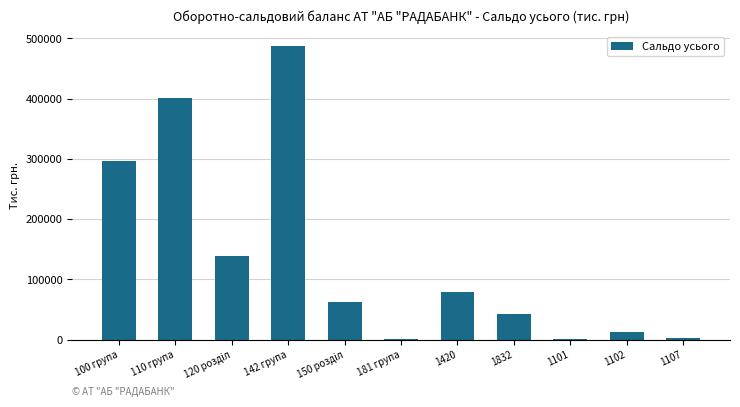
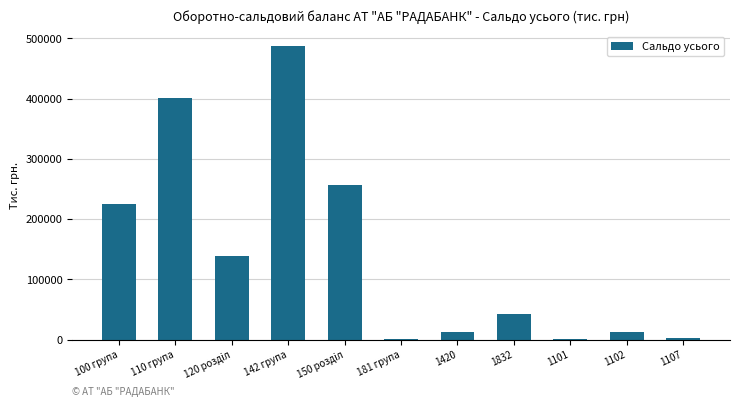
  {
-   "100 група": 300000,
+   "100 група": 220000,
    "110 група": 400000,
    "120 розділ": 140000,
    "142 група": 490000,
-   "150 розділ": 60000,
-   "1420": 80000,
+   "150 розділ": 260000,
+   "1420": 10000,
    "1832": 40000,
    "1102": 10000
  }
